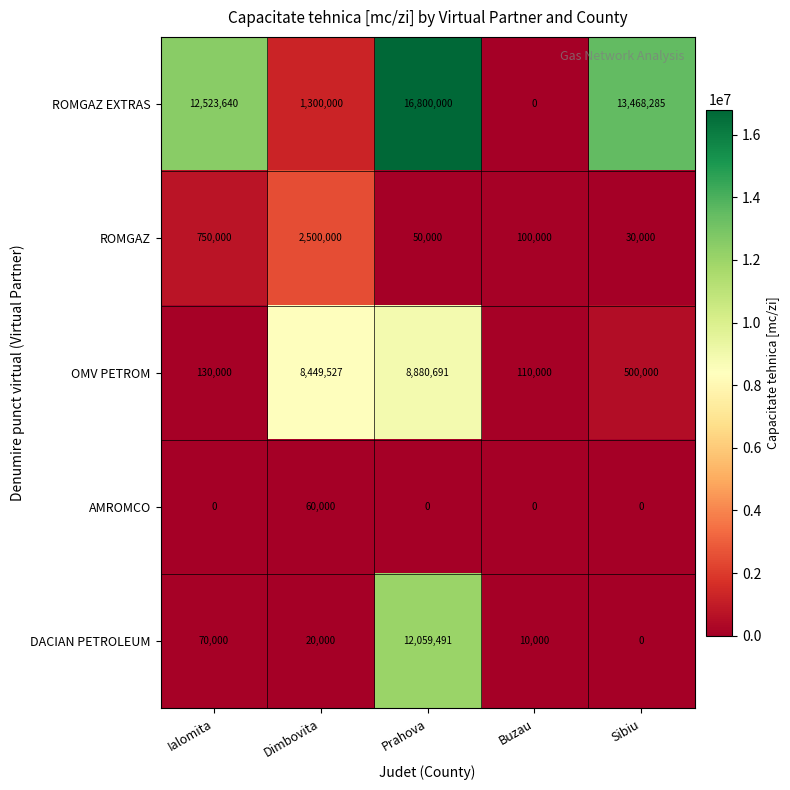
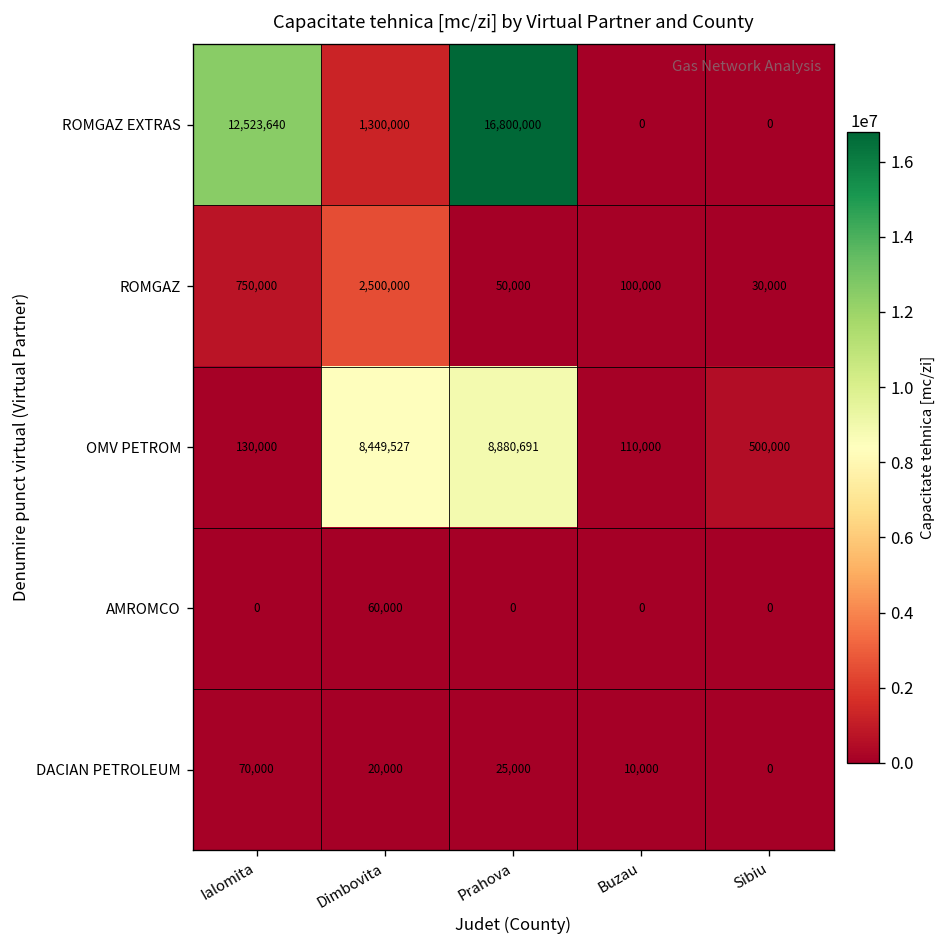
  {
    "ROMGAZ EXTRAS": {
      "Ialomita": "12,523,640",
      "Dimbovita": "1,300,000",
      "Prahova": "16,800,000",
      "Buzau": "0",
-     "Sibiu": "13,468,285"
+     "Sibiu": "0"
    },
    "ROMGAZ": {
      "Ialomita": "750,000",
      "Dimbovita": "2,500,000",
      "Prahova": "50,000",
      "Buzau": "100,000",
      "Sibiu": "30,000"
    },
    "OMV PETROM": {
      "Ialomita": "130,000",
      "Dimbovita": "8,449,527",
      "Prahova": "8,880,691",
      "Buzau": "110,000",
      "Sibiu": "500,000"
    },
    "AMROMCO": {
      "Ialomita": "0",
      "Dimbovita": "60,000",
      "Prahova": "0",
      "Buzau": "0",
      "Sibiu": "0"
    },
    "DACIAN PETROLEUM": {
      "Ialomita": "70,000",
      "Dimbovita": "20,000",
-     "Prahova": "12,059,491",
+     "Prahova": "25,000",
      "Buzau": "10,000",
      "Sibiu": "0"
    }
  }
